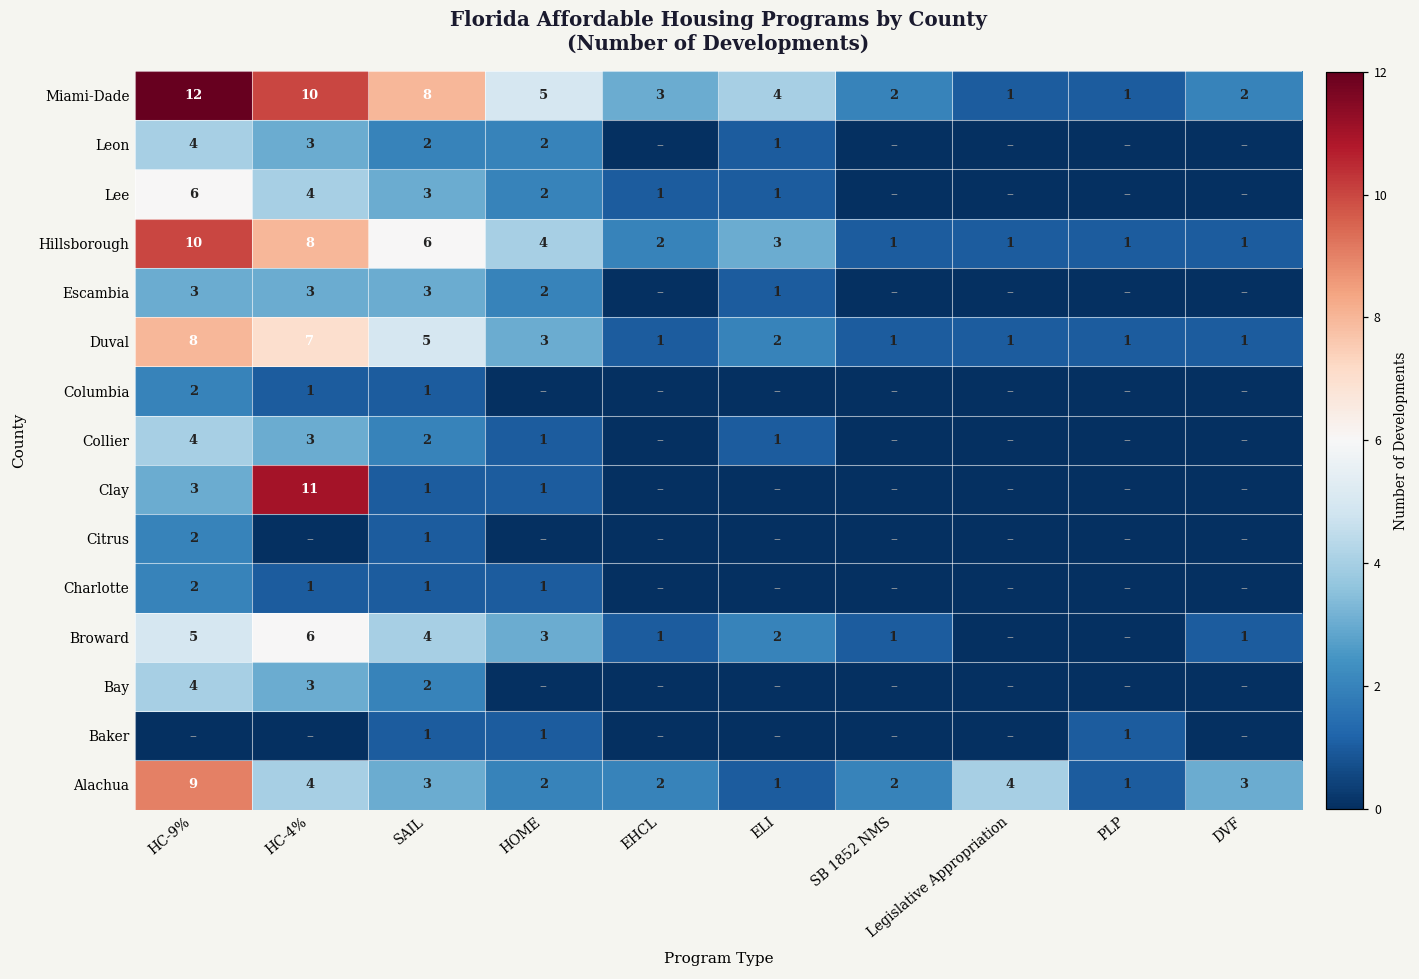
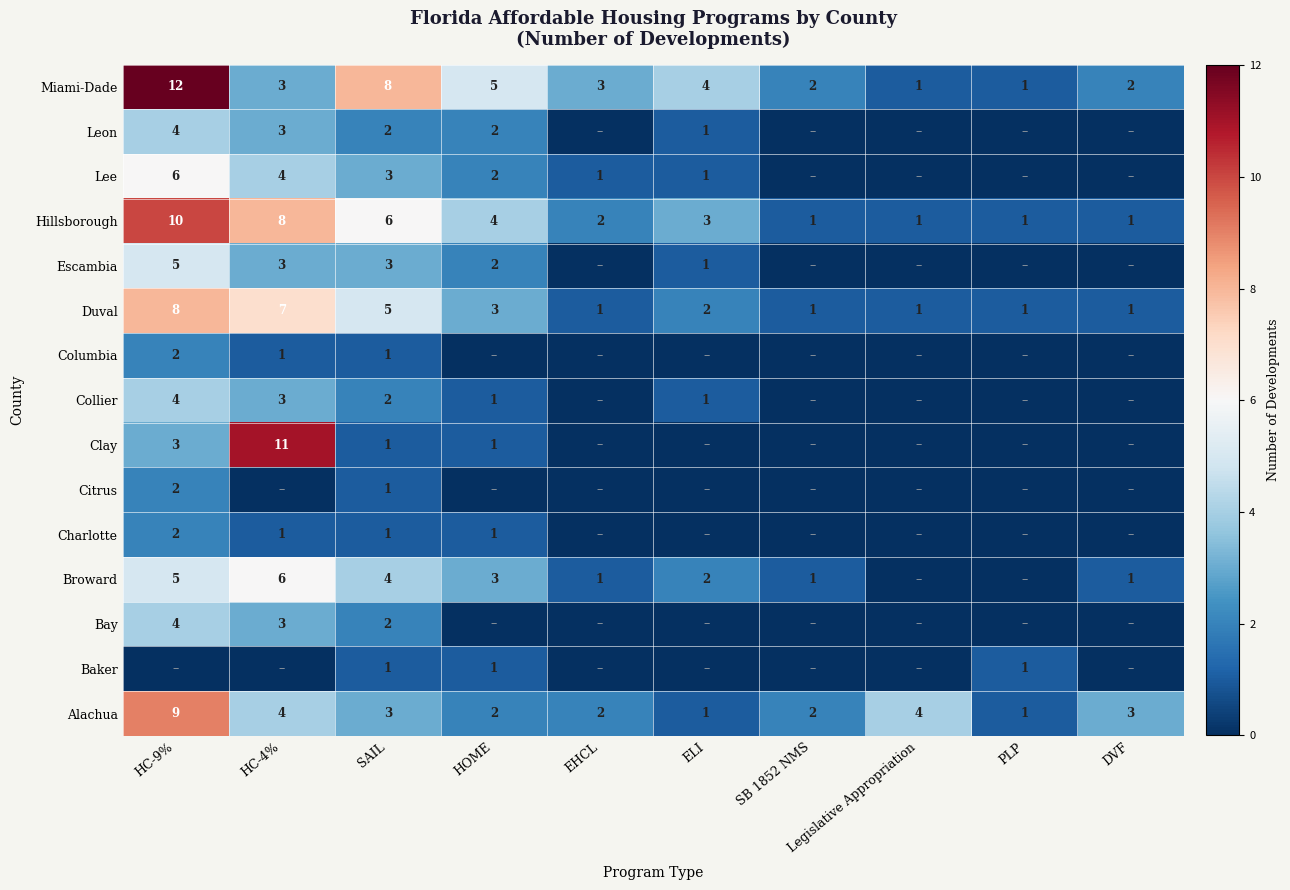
  {
    "Miami-Dade": {
      "HC-9%": 12,
-     "HC-4%": 10,
+     "HC-4%": 3,
      "SAIL": 8,
      "HOME": 5,
      "EHCL": 3,
      "ELI": 4,
      "SB 1852 NMS": 2,
      "Legislative Appropriation": 1,
      "PLP": 1,
      "DVF": 2
    },
    "Leon": {
      "HC-9%": 4,
      "HC-4%": 3,
      "SAIL": 2,
      "HOME": 2,
      "ELI": 1
    },
    "Lee": {
      "HC-9%": 6,
      "HC-4%": 4,
      "SAIL": 3,
      "HOME": 2,
      "EHCL": 1,
      "ELI": 1
    },
    "Hillsborough": {
      "HC-9%": 10,
      "HC-4%": 8,
      "SAIL": 6,
      "HOME": 4,
      "EHCL": 2,
      "ELI": 3,
      "SB 1852 NMS": 1,
      "Legislative Appropriation": 1,
      "PLP": 1,
      "DVF": 1
    },
    "Escambia": {
-     "HC-9%": 3,
+     "HC-9%": 5,
      "HC-4%": 3,
      "SAIL": 3,
      "HOME": 2,
      "ELI": 1
    },
    "Duval": {
      "HC-9%": 8,
      "HC-4%": 7,
      "SAIL": 5,
      "HOME": 3,
      "EHCL": 1,
      "ELI": 2,
      "SB 1852 NMS": 1,
      "Legislative Appropriation": 1,
      "PLP": 1,
      "DVF": 1
    },
    "Columbia": {
      "HC-9%": 2,
      "HC-4%": 1,
      "SAIL": 1
    },
    "Collier": {
      "HC-9%": 4,
      "HC-4%": 3,
      "SAIL": 2,
      "HOME": 1,
      "ELI": 1
    },
    "Clay": {
      "HC-9%": 3,
      "HC-4%": 11,
      "SAIL": 1,
      "HOME": 1
    },
    "Citrus": {
      "HC-9%": 2,
      "SAIL": 1
    },
    "Charlotte": {
      "HC-9%": 2,
      "HC-4%": 1,
      "SAIL": 1,
      "HOME": 1
    },
    "Broward": {
      "HC-9%": 5,
      "HC-4%": 6,
      "SAIL": 4,
      "HOME": 3,
      "EHCL": 1,
      "ELI": 2,
      "SB 1852 NMS": 1,
      "DVF": 1
    },
    "Bay": {
      "HC-9%": 4,
      "HC-4%": 3,
      "SAIL": 2
    },
    "Baker": {
      "SAIL": 1,
      "HOME": 1,
      "PLP": 1
    },
    "Alachua": {
      "HC-9%": 9,
      "HC-4%": 4,
      "SAIL": 3,
      "HOME": 2,
      "EHCL": 2,
      "ELI": 1,
      "SB 1852 NMS": 2,
      "Legislative Appropriation": 4,
      "PLP": 1,
      "DVF": 3
    }
  }
